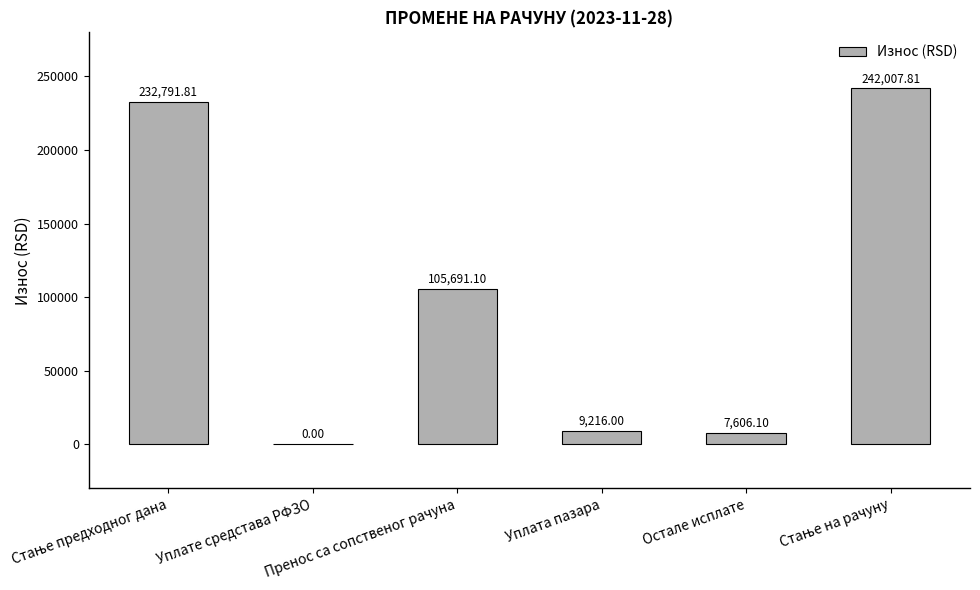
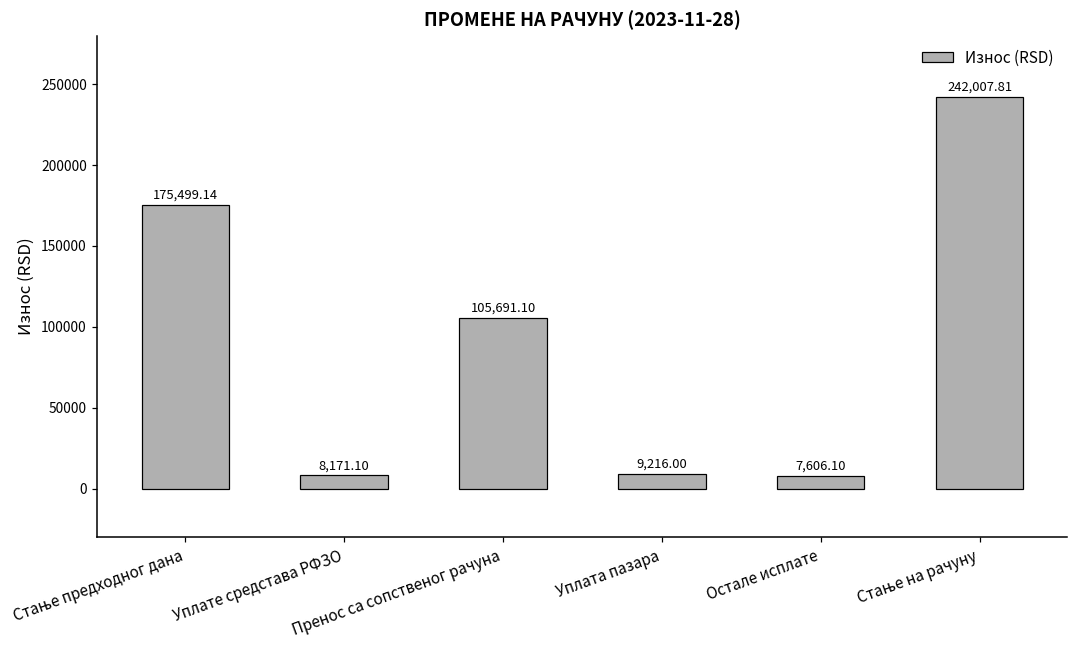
  {
-   "Стање предходног дана": "232,791.81",
-   "Уплате средстава РФЗО": "0.00",
+   "Стање предходног дана": "175,499.14",
+   "Уплате средстава РФЗО": "8,171.10",
    "Пренос са сопственог рачуна": "105,691.10",
    "Уплата пазара": "9,216.00",
    "Остале исплате": "7,606.10",
    "Стање на рачуну": "242,007.81"
  }
